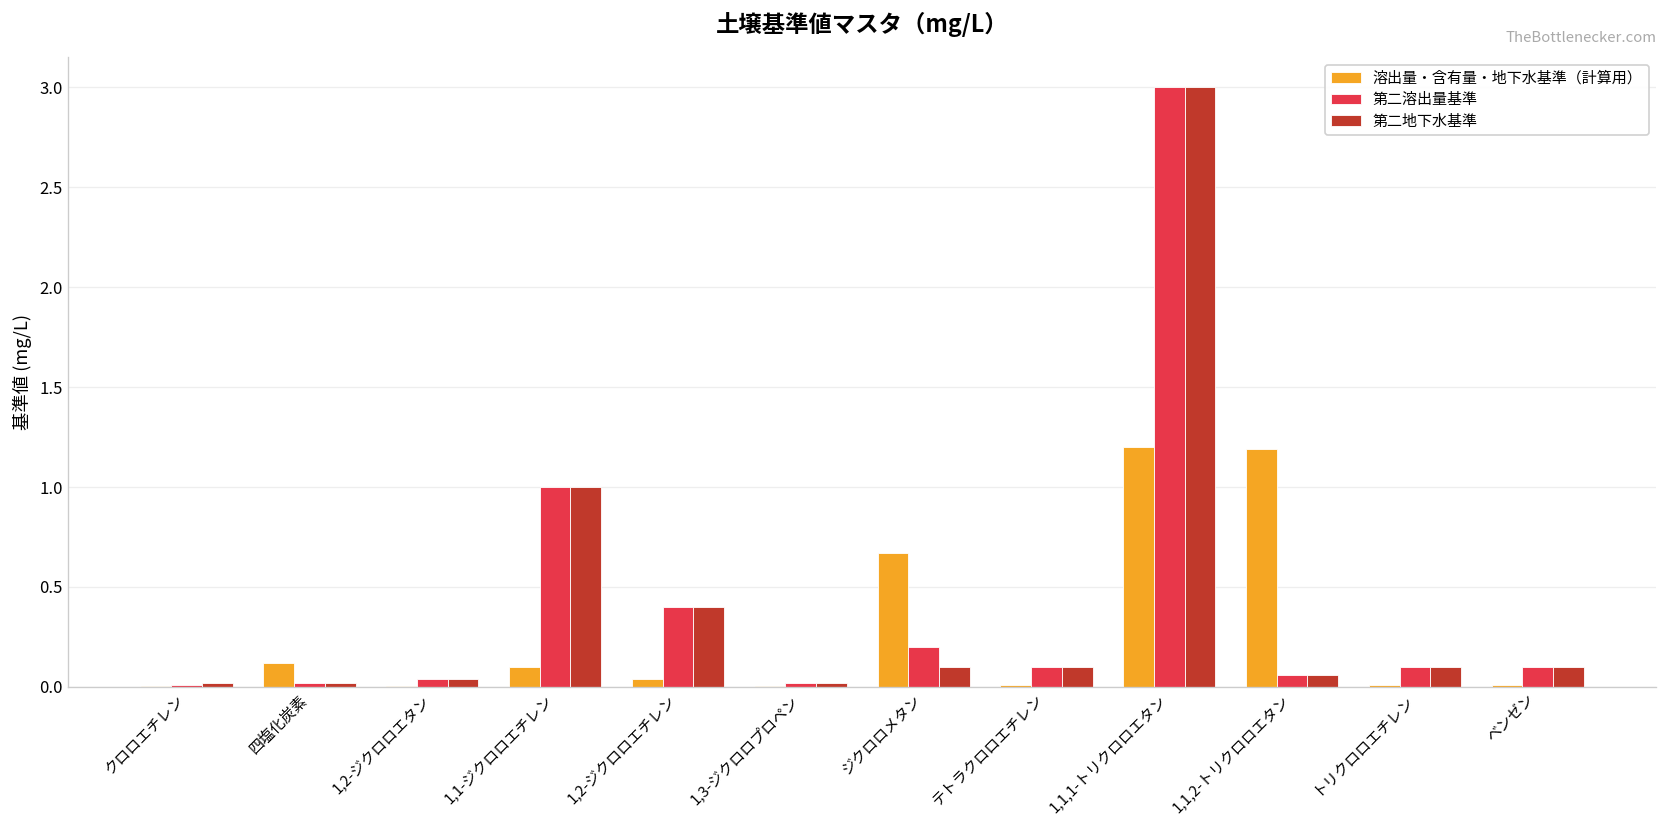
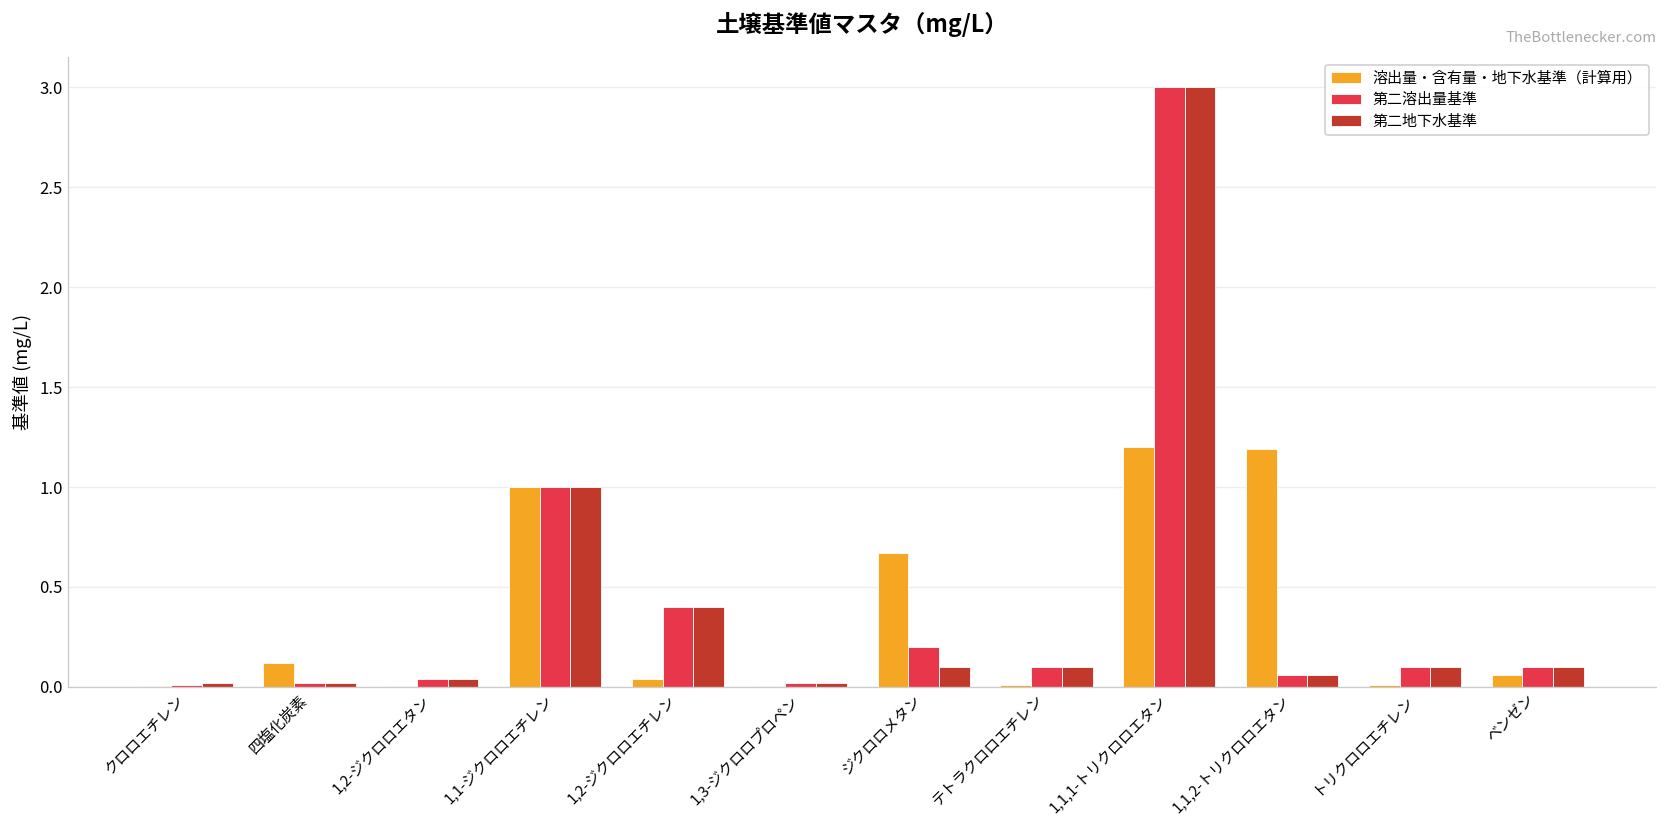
  {
    "溶出量・含有量・地下水基準（計算用）": {
      "四塩化炭素": 0.12,
-     "1,1-ジクロロエチレン": 0.1,
+     "1,1-ジクロロエチレン": 1.0,
      "1,2-ジクロロエチレン": 0.04,
      "ジクロロメタン": 0.67,
      "1,1,1-トリクロロエタン": 1.20,
      "1,1,2-トリクロロエタン": 1.19,
-     "ベンゼン": 0.01
+     "ベンゼン": 0.06
    }
  }
